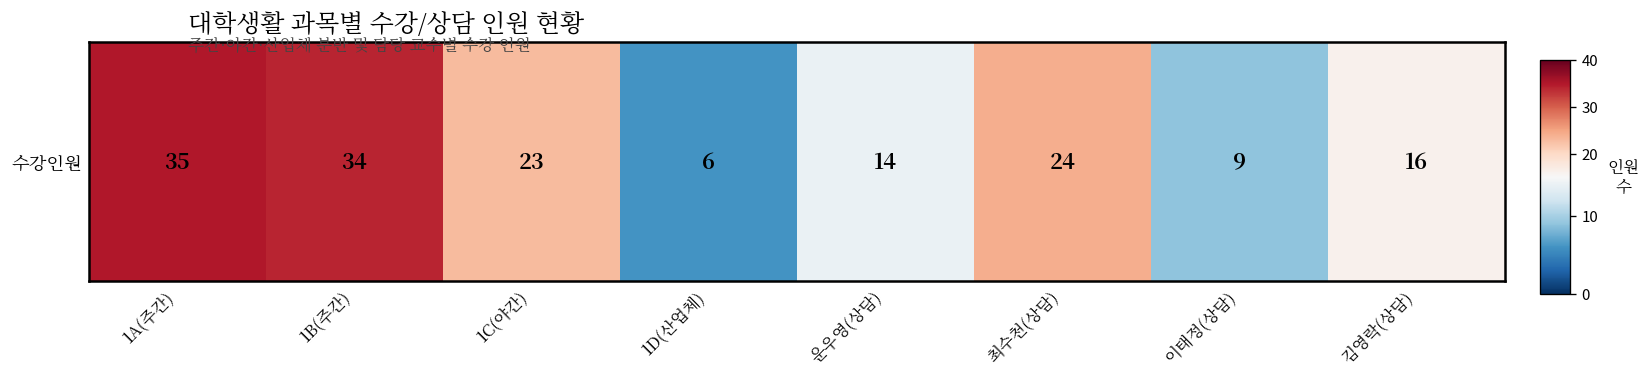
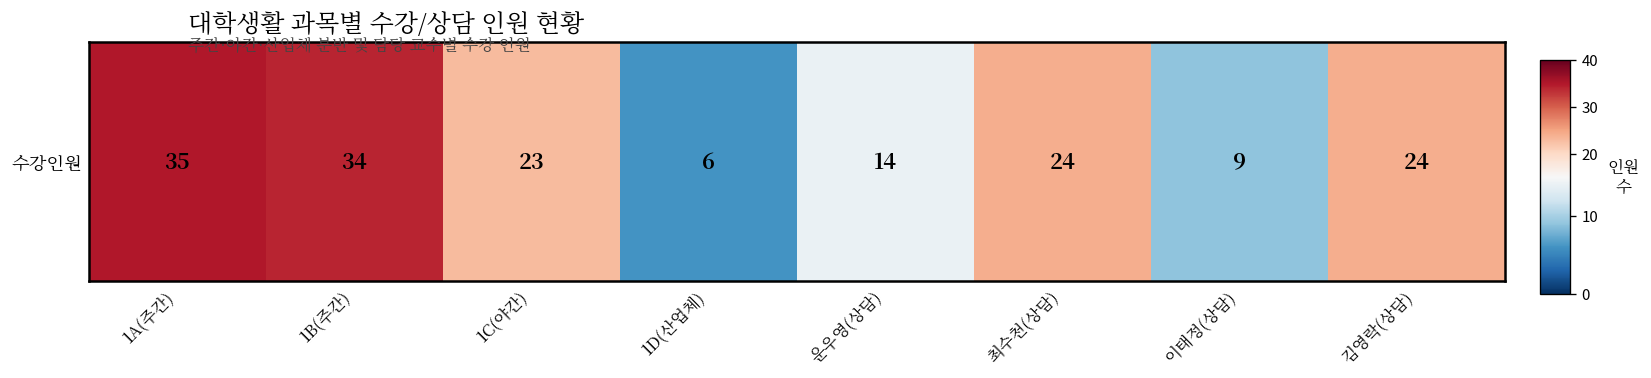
  {
    "수강인원": {
      "1A(주간)": 35,
      "1B(주간)": 34,
      "1C(야간)": 23,
      "1D(산업체)": 6,
      "운우영(상담)": 14,
      "최수천(상담)": 24,
      "이태정(상담)": 9,
-     "김영락(상담)": 16
+     "김영락(상담)": 24
    }
  }
